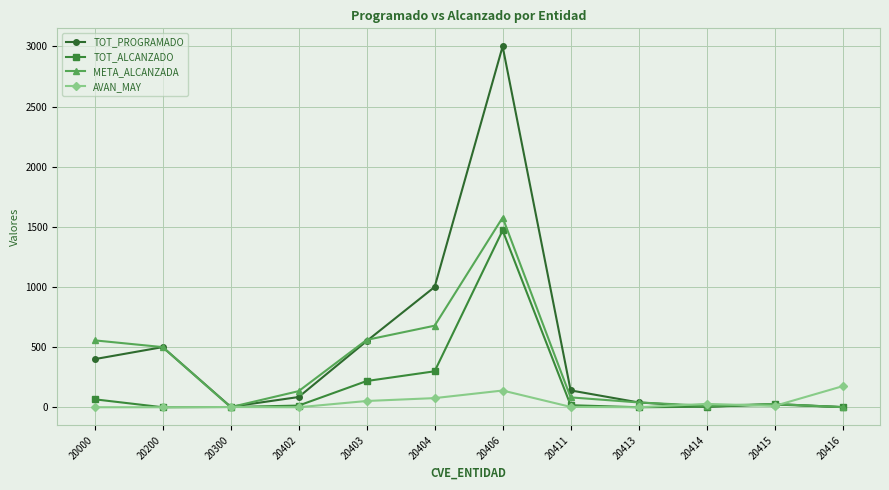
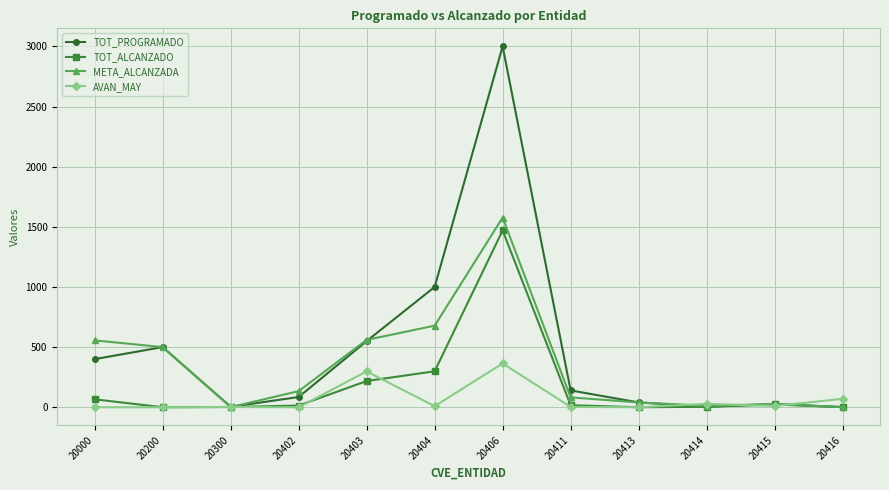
  {
    "AVAN_MAY": {
      "20000": 0,
-     "20403": 50,
-     "20404": 80,
-     "20406": 140,
-     "20416": 180
+     "20403": 300,
+     "20404": 10,
+     "20406": 360,
+     "20416": 70
    }
  }
